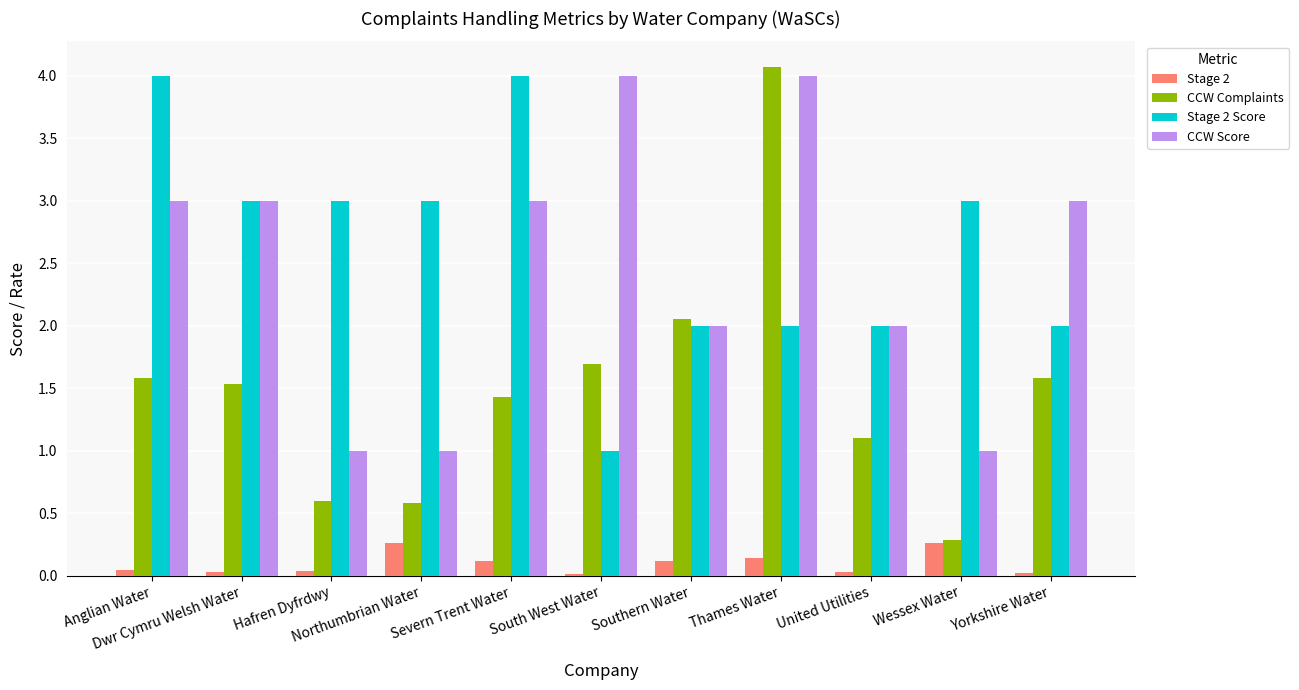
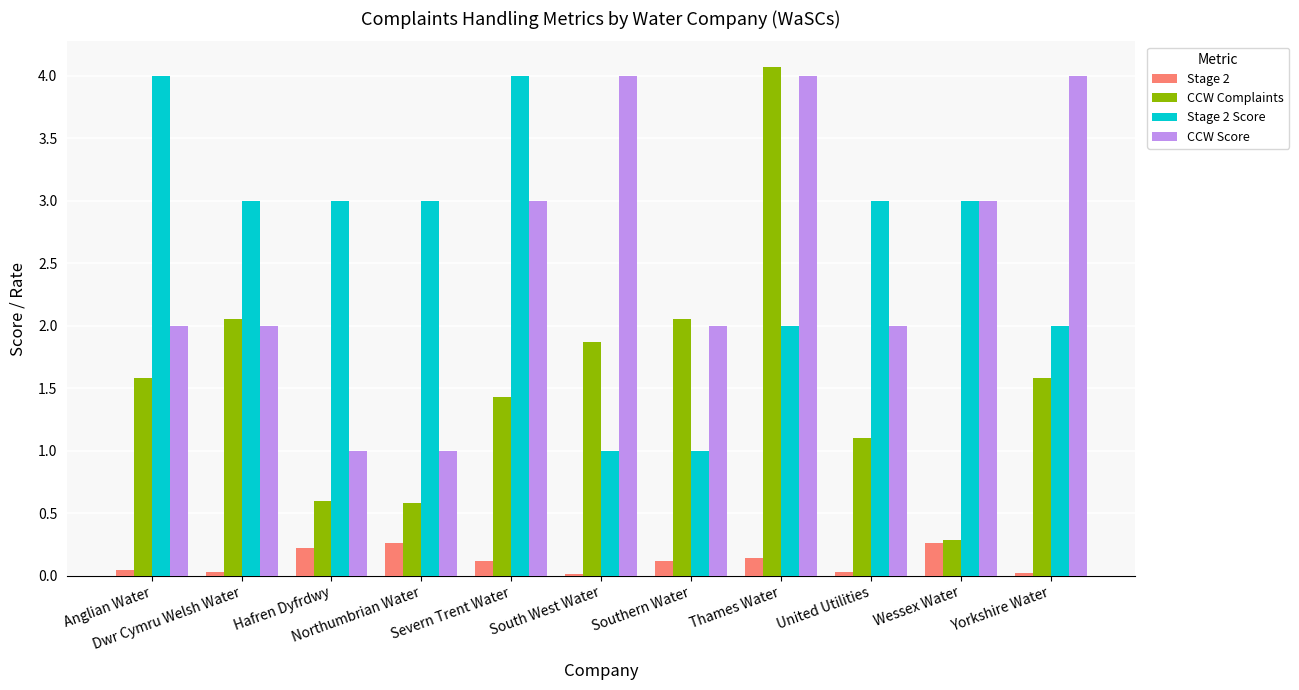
  {
    "Stage 2": {
      "Anglian Water": 0.05,
      "Dwr Cymru Welsh Water": 0.03,
-     "Hafren Dyfrdwy": 0.04,
+     "Hafren Dyfrdwy": 0.22,
      "Northumbrian Water": 0.26,
      "Severn Trent Water": 0.12,
      "Southern Water": 0.12,
      "Thames Water": 0.15,
      "United Utilities": 0.03,
      "Wessex Water": 0.27,
      "Yorkshire Water": 0.02
    },
    "CCW Complaints": {
      "Anglian Water": 1.58,
-     "Dwr Cymru Welsh Water": 1.53,
+     "Dwr Cymru Welsh Water": 2.06,
      "Hafren Dyfrdwy": 0.60,
      "Northumbrian Water": 0.58,
      "Severn Trent Water": 1.43,
-     "South West Water": 1.69,
+     "South West Water": 1.87,
      "Southern Water": 2.06,
      "Thames Water": 4.07,
      "United Utilities": 1.11,
      "Wessex Water": 0.29,
      "Yorkshire Water": 1.58
    },
    "Stage 2 Score": {
      "Anglian Water": 4,
      "Dwr Cymru Welsh Water": 3,
      "Hafren Dyfrdwy": 3,
      "Northumbrian Water": 3,
      "Severn Trent Water": 4,
      "South West Water": 1,
-     "Southern Water": 2,
+     "Southern Water": 1,
      "Thames Water": 2,
-     "United Utilities": 2,
+     "United Utilities": 3,
      "Wessex Water": 3,
      "Yorkshire Water": 2
    },
    "CCW Score": {
-     "Anglian Water": 3,
-     "Dwr Cymru Welsh Water": 3,
+     "Anglian Water": 2,
+     "Dwr Cymru Welsh Water": 2,
      "Hafren Dyfrdwy": 1,
      "Northumbrian Water": 1,
      "Severn Trent Water": 3,
      "South West Water": 4,
      "Southern Water": 2,
      "Thames Water": 4,
      "United Utilities": 2,
-     "Wessex Water": 1,
-     "Yorkshire Water": 3
+     "Wessex Water": 3,
+     "Yorkshire Water": 4
    }
  }
